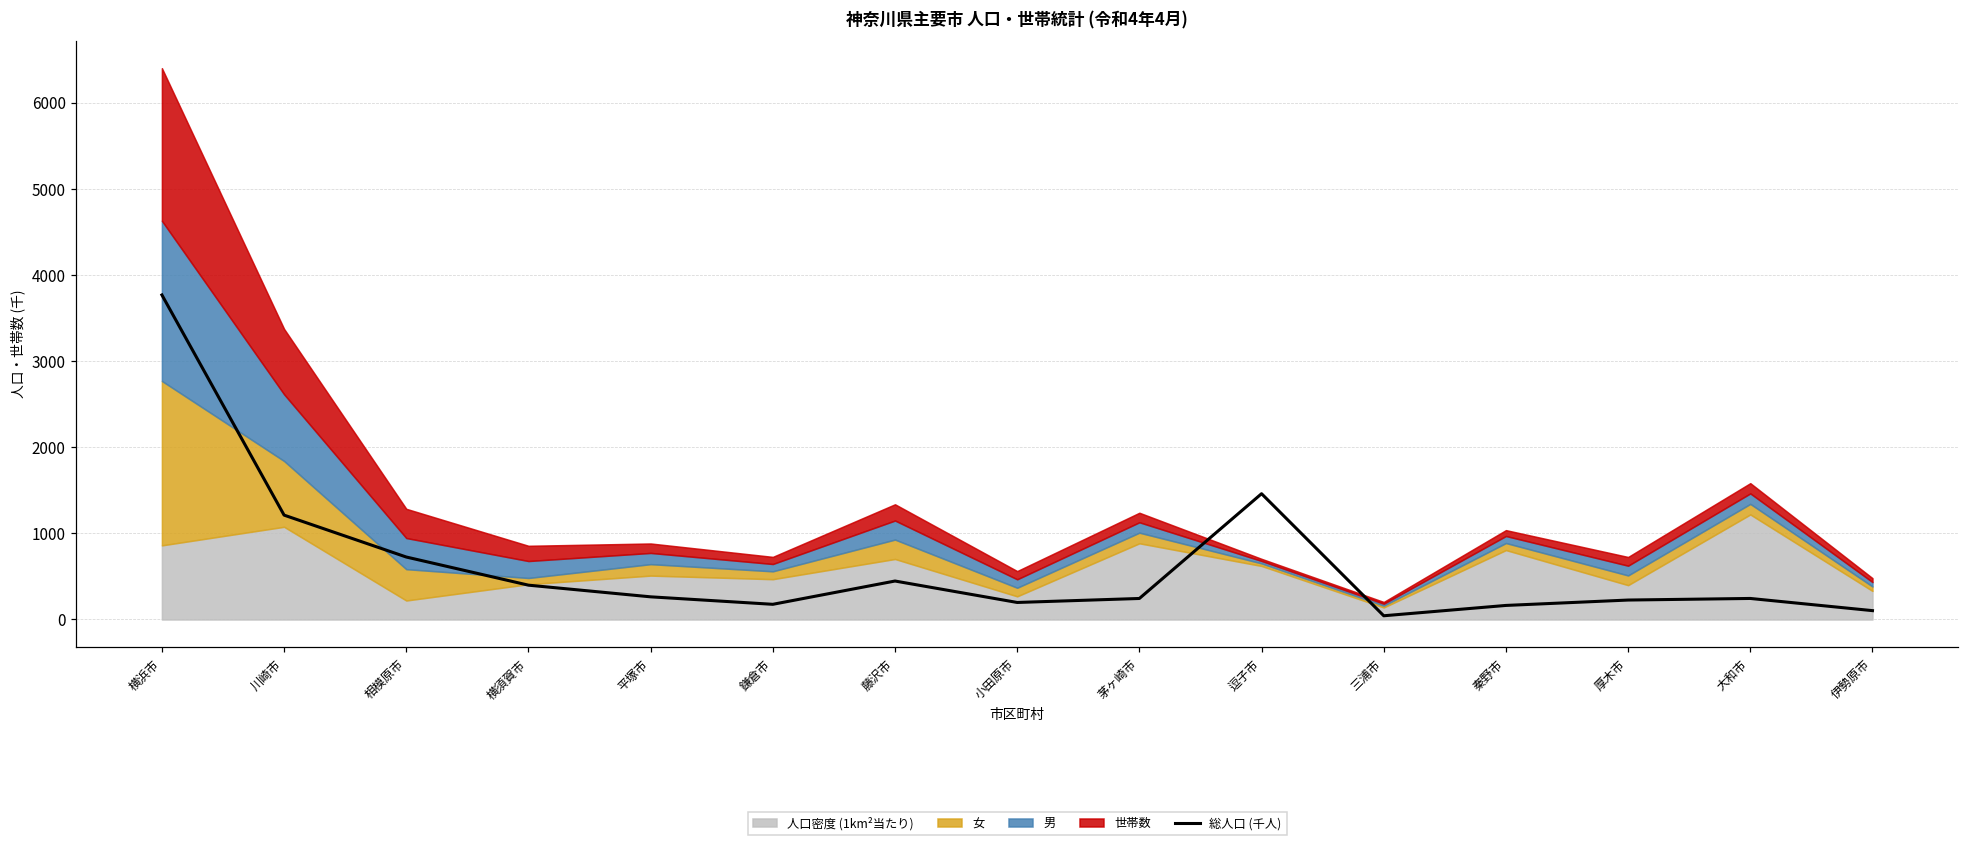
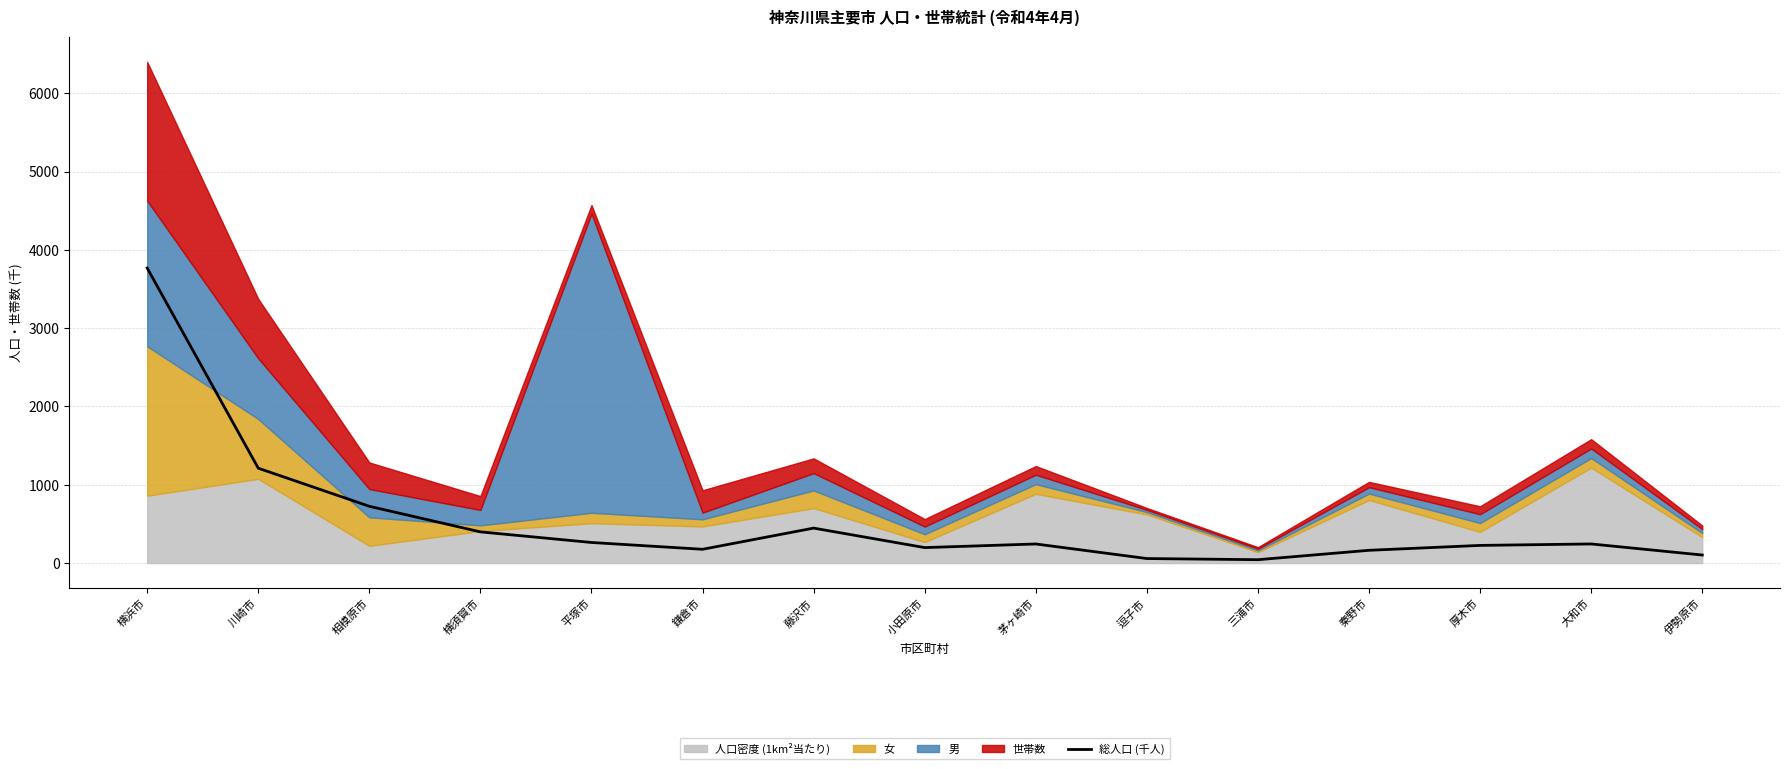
  {
    "総人口 (千人)": {
      "横浜市": 3800,
      "川崎市": 1200,
      "相模原市": 700,
      "平塚市": 300,
      "鎌倉市": 200,
      "藤沢市": 400,
      "小田原市": 200,
      "茅ヶ崎市": 200,
-     "逗子市": 1500,
+     "逗子市": 100,
      "三浦市": 0,
      "秦野市": 200,
      "厚木市": 200,
      "大和市": 200,
      "伊勢原市": 100
    },
    "人口密度 (1km²当たり)": {
      "横浜市": 900,
      "川崎市": 1100,
      "相模原市": 200,
      "平塚市": 500,
      "鎌倉市": 500,
      "藤沢市": 700,
      "小田原市": 300,
      "茅ヶ崎市": 900,
      "秦野市": 800,
      "厚木市": 400,
      "大和市": 1200,
      "伊勢原市": 300
    },
    "女": {
      "横浜市": 1900,
      "川崎市": 800,
      "相模原市": 400,
      "横須賀市": 100,
      "平塚市": 100,
      "鎌倉市": 100,
      "藤沢市": 200,
      "小田原市": 100,
      "茅ヶ崎市": 100,
      "秦野市": 100,
      "厚木市": 100,
      "大和市": 100,
      "伊勢原市": 100
    },
    "男": {
      "横浜市": 1900,
      "川崎市": 800,
      "相模原市": 400,
      "横須賀市": 200,
-     "平塚市": 100,
+     "平塚市": 3800,
      "鎌倉市": 100,
      "藤沢市": 200,
      "小田原市": 100,
      "茅ヶ崎市": 100,
      "秦野市": 100,
      "厚木市": 100,
      "大和市": 100,
      "伊勢原市": 100
    },
    "世帯数": {
      "横浜市": 1800,
      "川崎市": 800,
      "相模原市": 300,
      "横須賀市": 200,
      "平塚市": 100,
-     "鎌倉市": 100,
+     "鎌倉市": 300,
      "藤沢市": 200,
      "小田原市": 100,
      "茅ヶ崎市": 100,
      "秦野市": 100,
      "厚木市": 100,
      "大和市": 100,
      "伊勢原市": 0
    }
  }
